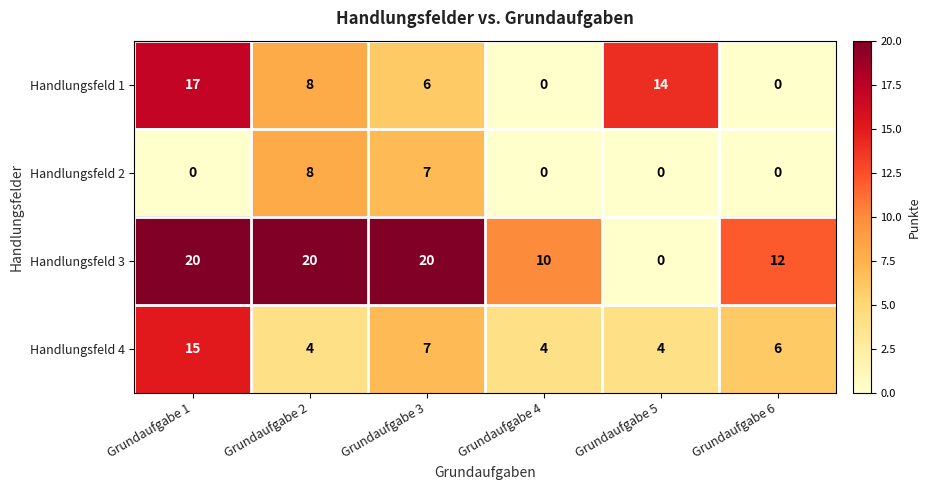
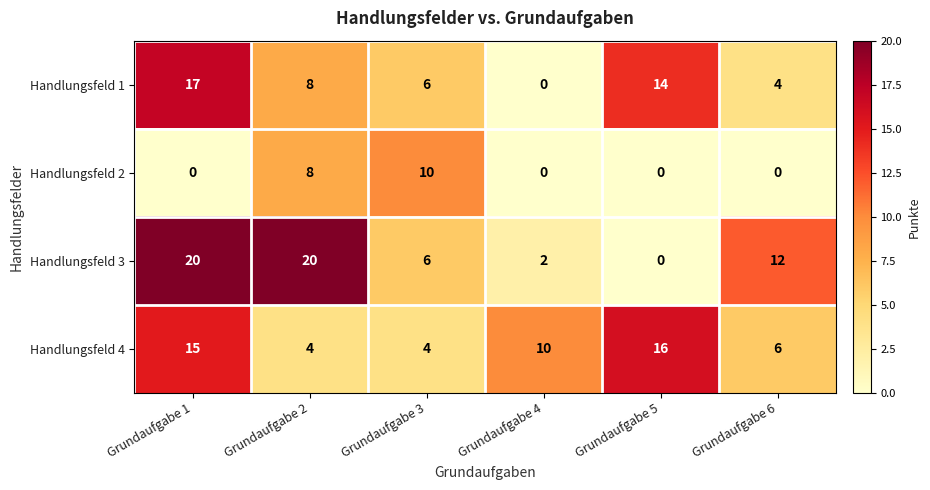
  {
    "Handlungsfeld 1": {
      "Grundaufgabe 1": 17,
      "Grundaufgabe 2": 8,
      "Grundaufgabe 3": 6,
      "Grundaufgabe 4": 0,
      "Grundaufgabe 5": 14,
-     "Grundaufgabe 6": 0
+     "Grundaufgabe 6": 4
    },
    "Handlungsfeld 2": {
      "Grundaufgabe 1": 0,
      "Grundaufgabe 2": 8,
-     "Grundaufgabe 3": 7,
+     "Grundaufgabe 3": 10,
      "Grundaufgabe 4": 0,
      "Grundaufgabe 5": 0,
      "Grundaufgabe 6": 0
    },
    "Handlungsfeld 3": {
      "Grundaufgabe 1": 20,
      "Grundaufgabe 2": 20,
-     "Grundaufgabe 3": 20,
-     "Grundaufgabe 4": 10,
+     "Grundaufgabe 3": 6,
+     "Grundaufgabe 4": 2,
      "Grundaufgabe 5": 0,
      "Grundaufgabe 6": 12
    },
    "Handlungsfeld 4": {
      "Grundaufgabe 1": 15,
      "Grundaufgabe 2": 4,
-     "Grundaufgabe 3": 7,
-     "Grundaufgabe 4": 4,
-     "Grundaufgabe 5": 4,
+     "Grundaufgabe 3": 4,
+     "Grundaufgabe 4": 10,
+     "Grundaufgabe 5": 16,
      "Grundaufgabe 6": 6
    }
  }
